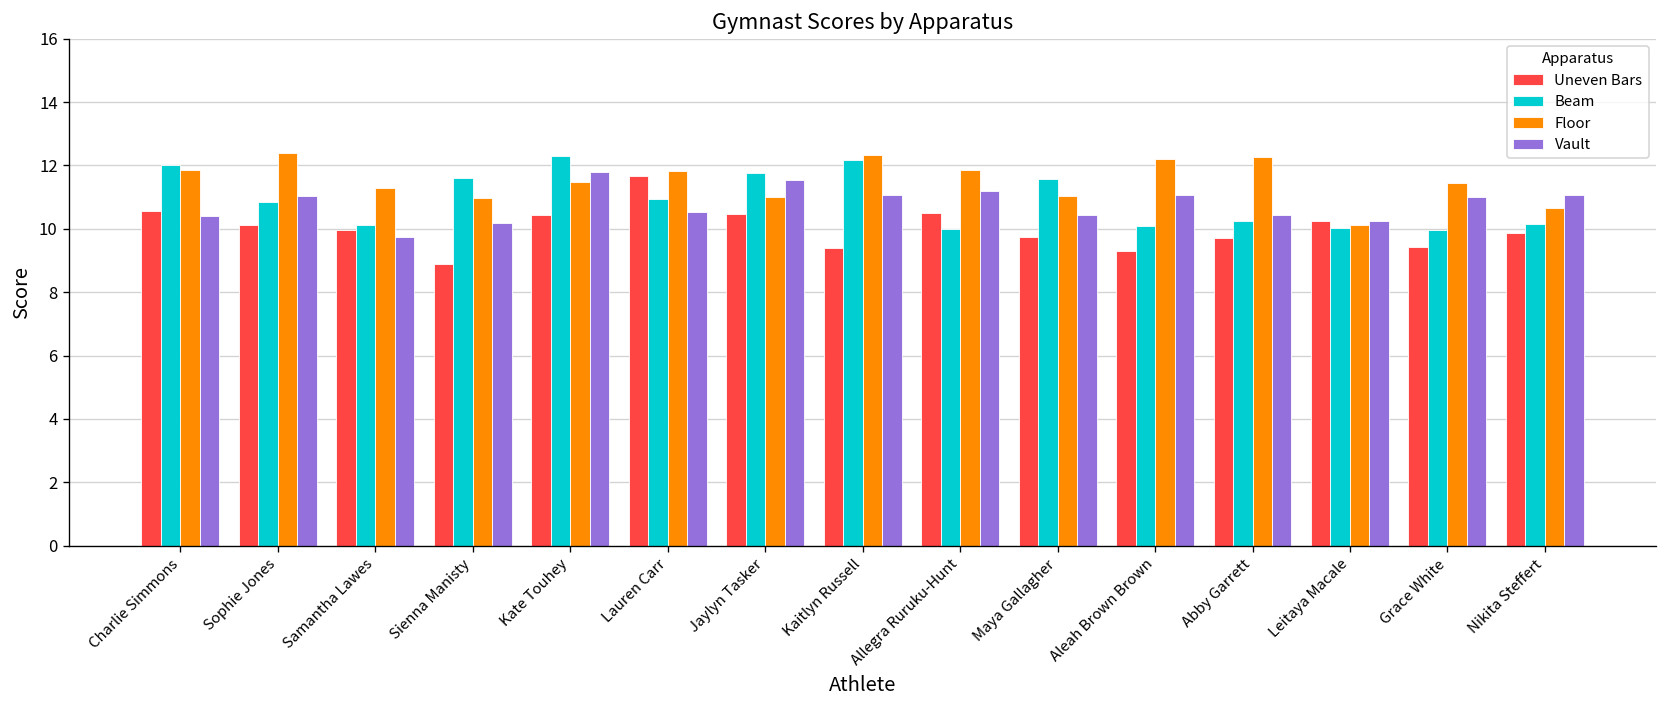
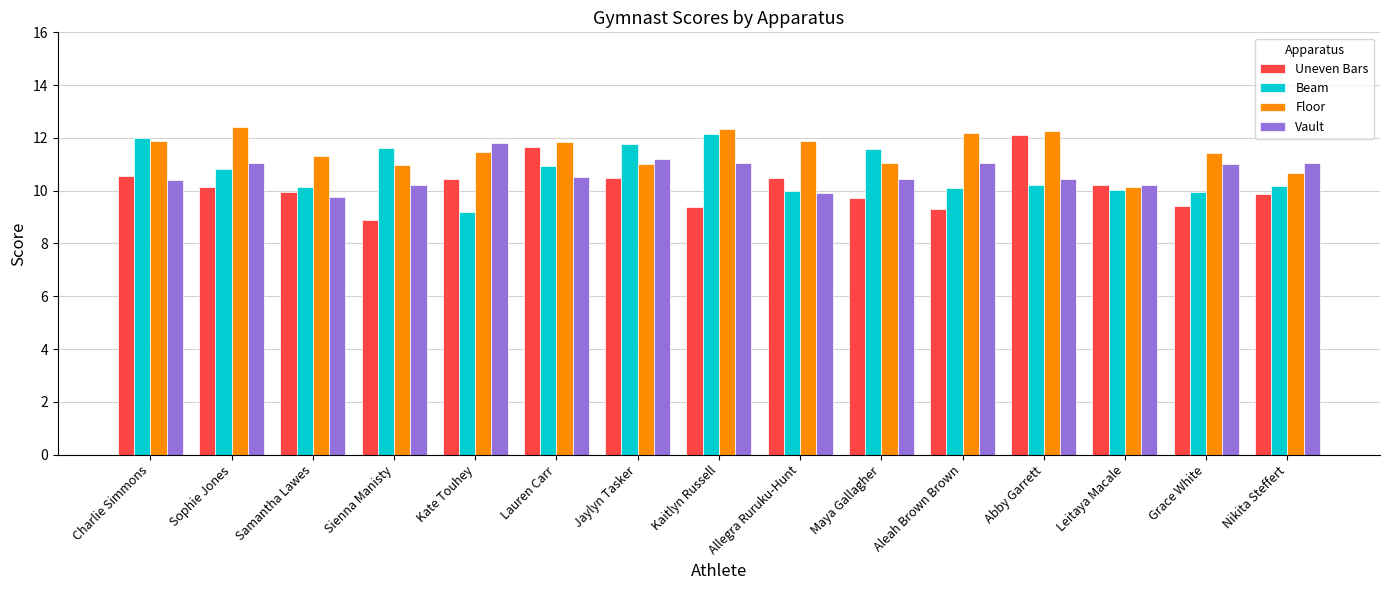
  {
    "Uneven Bars": {
      "Charlie Simmons": 10.6,
      "Sophie Jones": 10.1,
      "Samantha Lawes": 10.0,
      "Sienna Manisty": 8.9,
      "Kate Touhey": 10.4,
      "Lauren Carr": 11.7,
      "Jaylyn Tasker": 10.5,
      "Kaitlyn Russell": 9.4,
      "Allegra Ruruku-Hunt": 10.5,
      "Maya Gallagher": 9.7,
      "Aleah Brown Brown": 9.3,
-     "Abby Garrett": 9.7,
+     "Abby Garrett": 12.1,
      "Leitaya Macale": 10.2,
      "Grace White": 9.4,
      "Nikita Steffert": 9.9
    },
    "Beam": {
      "Charlie Simmons": 12.0,
      "Sophie Jones": 10.8,
      "Samantha Lawes": 10.1,
      "Sienna Manisty": 11.6,
-     "Kate Touhey": 12.3,
+     "Kate Touhey": 9.2,
      "Lauren Carr": 10.9,
      "Jaylyn Tasker": 11.8,
      "Kaitlyn Russell": 12.2,
      "Allegra Ruruku-Hunt": 10.0,
      "Maya Gallagher": 11.6,
      "Aleah Brown Brown": 10.1,
      "Abby Garrett": 10.2,
      "Leitaya Macale": 10.0,
      "Grace White": 10.0,
      "Nikita Steffert": 10.2
    },
    "Floor": {
      "Charlie Simmons": 11.9,
      "Sophie Jones": 12.4,
      "Samantha Lawes": 11.3,
      "Sienna Manisty": 11.0,
      "Kate Touhey": 11.5,
      "Lauren Carr": 11.8,
      "Jaylyn Tasker": 11.0,
      "Kaitlyn Russell": 12.3,
      "Allegra Ruruku-Hunt": 11.9,
      "Maya Gallagher": 11.0,
      "Aleah Brown Brown": 12.2,
      "Abby Garrett": 12.3,
      "Leitaya Macale": 10.1,
      "Grace White": 11.4,
      "Nikita Steffert": 10.7
    },
    "Vault": {
      "Charlie Simmons": 10.4,
      "Sophie Jones": 11.0,
      "Samantha Lawes": 9.7,
      "Sienna Manisty": 10.2,
      "Kate Touhey": 11.8,
      "Lauren Carr": 10.5,
-     "Jaylyn Tasker": 11.5,
+     "Jaylyn Tasker": 11.2,
      "Kaitlyn Russell": 11.1,
-     "Allegra Ruruku-Hunt": 11.2,
+     "Allegra Ruruku-Hunt": 9.9,
      "Maya Gallagher": 10.4,
      "Aleah Brown Brown": 11.1,
      "Abby Garrett": 10.4,
      "Leitaya Macale": 10.2,
      "Grace White": 11.0,
      "Nikita Steffert": 11.1
    }
  }
